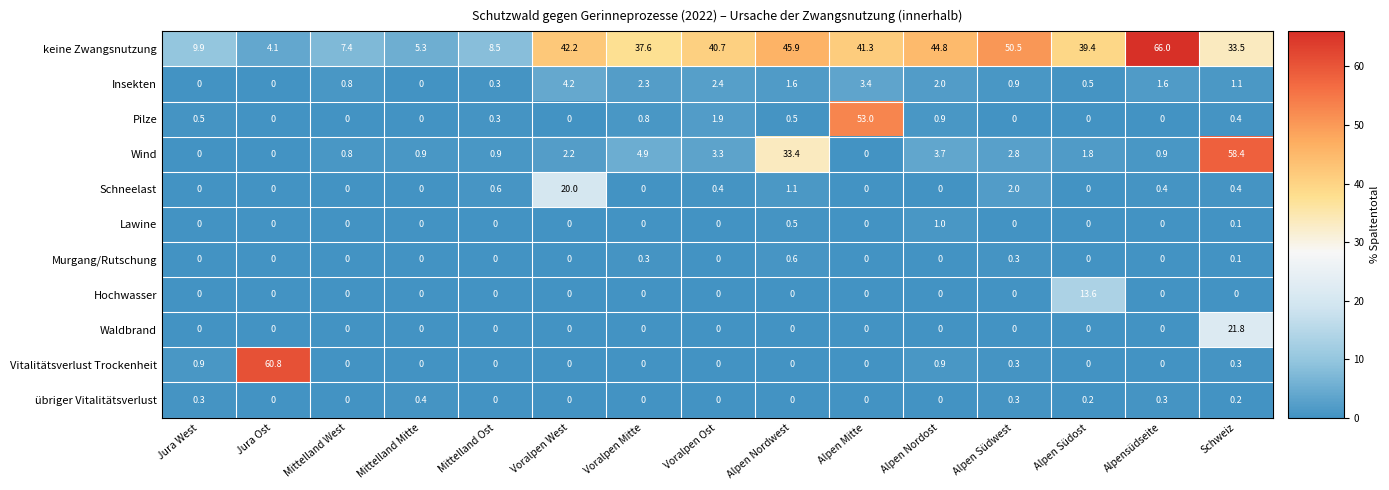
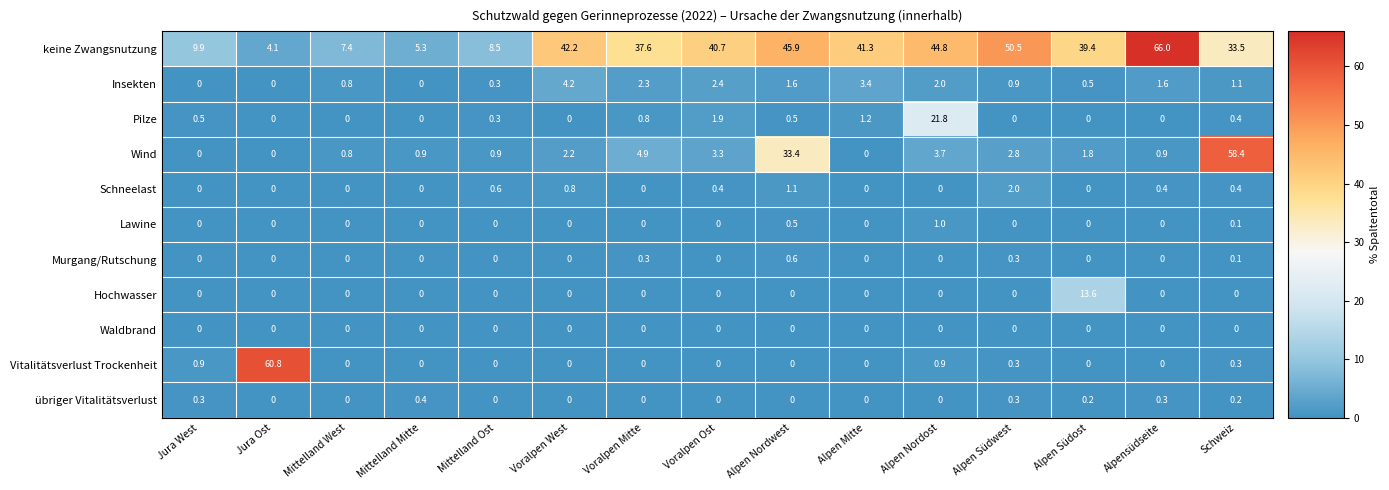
  {
    "keine Zwangsnutzung": {
      "Jura West": 9.9,
      "Jura Ost": 4.1,
      "Mittelland West": 7.4,
      "Mittelland Mitte": 5.3,
      "Mittelland Ost": 8.5,
      "Voralpen West": 42.2,
      "Voralpen Mitte": 37.6,
      "Voralpen Ost": 40.7,
      "Alpen Nordwest": 45.9,
      "Alpen Mitte": 41.3,
      "Alpen Nordost": 44.8,
      "Alpen Südwest": 50.5,
      "Alpen Südost": 39.4,
      "Alpensüdseite": 66.0,
      "Schweiz": 33.5
    },
    "Insekten": {
      "Jura West": 0,
      "Jura Ost": 0,
      "Mittelland West": 0.8,
      "Mittelland Mitte": 0,
      "Mittelland Ost": 0.3,
      "Voralpen West": 4.2,
      "Voralpen Mitte": 2.3,
      "Voralpen Ost": 2.4,
      "Alpen Nordwest": 1.6,
      "Alpen Mitte": 3.4,
      "Alpen Nordost": 2.0,
      "Alpen Südwest": 0.9,
      "Alpen Südost": 0.5,
      "Alpensüdseite": 1.6,
      "Schweiz": 1.1
    },
    "Pilze": {
      "Jura West": 0.5,
      "Jura Ost": 0,
      "Mittelland West": 0,
      "Mittelland Mitte": 0,
      "Mittelland Ost": 0.3,
      "Voralpen West": 0,
      "Voralpen Mitte": 0.8,
      "Voralpen Ost": 1.9,
      "Alpen Nordwest": 0.5,
-     "Alpen Mitte": 53.0,
-     "Alpen Nordost": 0.9,
+     "Alpen Mitte": 1.2,
+     "Alpen Nordost": 21.8,
      "Alpen Südwest": 0,
      "Alpen Südost": 0,
      "Alpensüdseite": 0,
      "Schweiz": 0.4
    },
    "Wind": {
      "Jura West": 0,
      "Jura Ost": 0,
      "Mittelland West": 0.8,
      "Mittelland Mitte": 0.9,
      "Mittelland Ost": 0.9,
      "Voralpen West": 2.2,
      "Voralpen Mitte": 4.9,
      "Voralpen Ost": 3.3,
      "Alpen Nordwest": 33.4,
      "Alpen Mitte": 0,
      "Alpen Nordost": 3.7,
      "Alpen Südwest": 2.8,
      "Alpen Südost": 1.8,
      "Alpensüdseite": 0.9,
      "Schweiz": 58.4
    },
    "Schneelast": {
      "Jura West": 0,
      "Jura Ost": 0,
      "Mittelland West": 0,
      "Mittelland Mitte": 0,
      "Mittelland Ost": 0.6,
-     "Voralpen West": 20.0,
+     "Voralpen West": 0.8,
      "Voralpen Mitte": 0,
      "Voralpen Ost": 0.4,
      "Alpen Nordwest": 1.1,
      "Alpen Mitte": 0,
      "Alpen Nordost": 0,
      "Alpen Südwest": 2.0,
      "Alpen Südost": 0,
      "Alpensüdseite": 0.4,
      "Schweiz": 0.4
    },
    "Lawine": {
      "Jura West": 0,
      "Jura Ost": 0,
      "Mittelland West": 0,
      "Mittelland Mitte": 0,
      "Mittelland Ost": 0,
      "Voralpen West": 0,
      "Voralpen Mitte": 0,
      "Voralpen Ost": 0,
      "Alpen Nordwest": 0.5,
      "Alpen Mitte": 0,
      "Alpen Nordost": 1.0,
      "Alpen Südwest": 0,
      "Alpen Südost": 0,
      "Alpensüdseite": 0,
      "Schweiz": 0.1
    },
    "Murgang/Rutschung": {
      "Jura West": 0,
      "Jura Ost": 0,
      "Mittelland West": 0,
      "Mittelland Mitte": 0,
      "Mittelland Ost": 0,
      "Voralpen West": 0,
      "Voralpen Mitte": 0.3,
      "Voralpen Ost": 0,
      "Alpen Nordwest": 0.6,
      "Alpen Mitte": 0,
      "Alpen Nordost": 0,
      "Alpen Südwest": 0.3,
      "Alpen Südost": 0,
      "Alpensüdseite": 0,
      "Schweiz": 0.1
    },
    "Hochwasser": {
      "Jura West": 0,
      "Jura Ost": 0,
      "Mittelland West": 0,
      "Mittelland Mitte": 0,
      "Mittelland Ost": 0,
      "Voralpen West": 0,
      "Voralpen Mitte": 0,
      "Voralpen Ost": 0,
      "Alpen Nordwest": 0,
      "Alpen Mitte": 0,
      "Alpen Nordost": 0,
      "Alpen Südwest": 0,
      "Alpen Südost": 13.6,
      "Alpensüdseite": 0,
      "Schweiz": 0
    },
    "Waldbrand": {
      "Jura West": 0,
      "Jura Ost": 0,
      "Mittelland West": 0,
      "Mittelland Mitte": 0,
      "Mittelland Ost": 0,
      "Voralpen West": 0,
      "Voralpen Mitte": 0,
      "Voralpen Ost": 0,
      "Alpen Nordwest": 0,
      "Alpen Mitte": 0,
      "Alpen Nordost": 0,
      "Alpen Südwest": 0,
      "Alpen Südost": 0,
      "Alpensüdseite": 0,
-     "Schweiz": 21.8
+     "Schweiz": 0
    },
    "Vitalitätsverlust Trockenheit": {
      "Jura West": 0.9,
      "Jura Ost": 60.8,
      "Mittelland West": 0,
      "Mittelland Mitte": 0,
      "Mittelland Ost": 0,
      "Voralpen West": 0,
      "Voralpen Mitte": 0,
      "Voralpen Ost": 0,
      "Alpen Nordwest": 0,
      "Alpen Mitte": 0,
      "Alpen Nordost": 0.9,
      "Alpen Südwest": 0.3,
      "Alpen Südost": 0,
      "Alpensüdseite": 0,
      "Schweiz": 0.3
    },
    "übriger Vitalitätsverlust": {
      "Jura West": 0.3,
      "Jura Ost": 0,
      "Mittelland West": 0,
      "Mittelland Mitte": 0.4,
      "Mittelland Ost": 0,
      "Voralpen West": 0,
      "Voralpen Mitte": 0,
      "Voralpen Ost": 0,
      "Alpen Nordwest": 0,
      "Alpen Mitte": 0,
      "Alpen Nordost": 0,
      "Alpen Südwest": 0.3,
      "Alpen Südost": 0.2,
      "Alpensüdseite": 0.3,
      "Schweiz": 0.2
    }
  }
